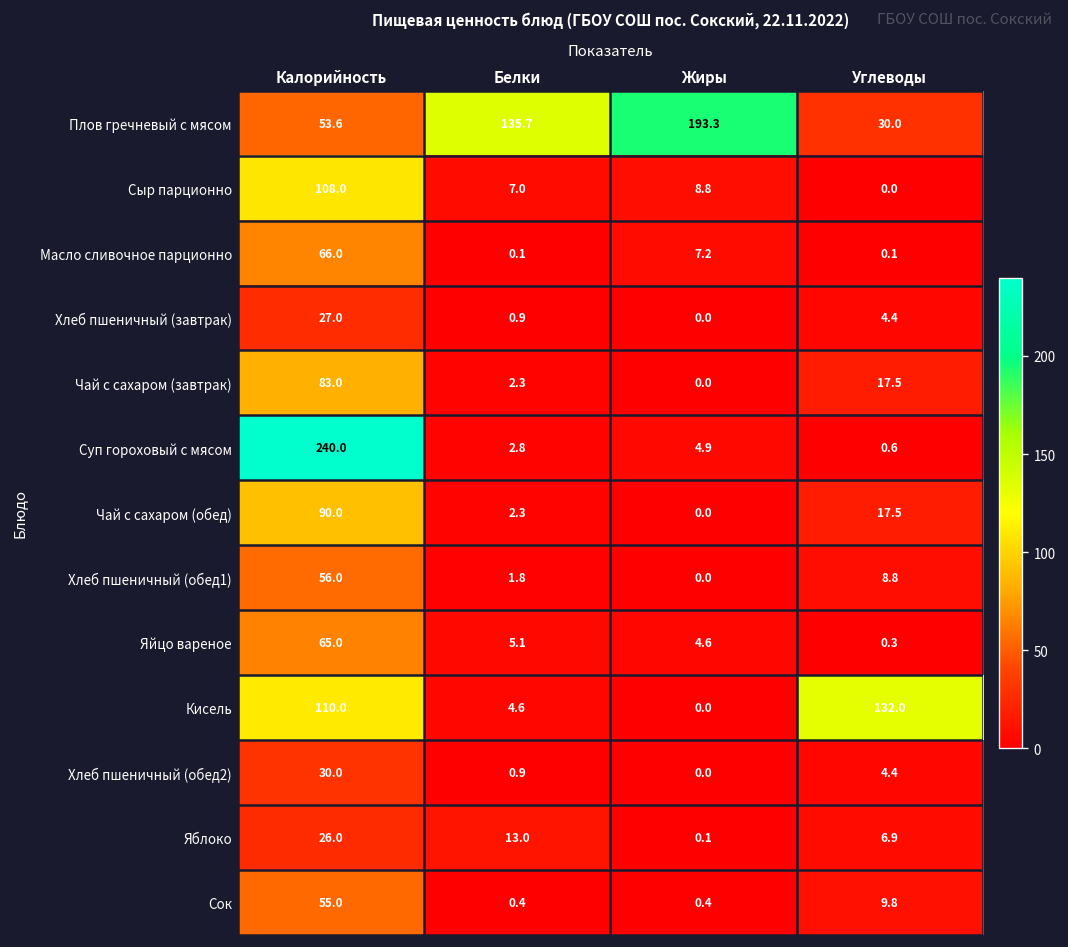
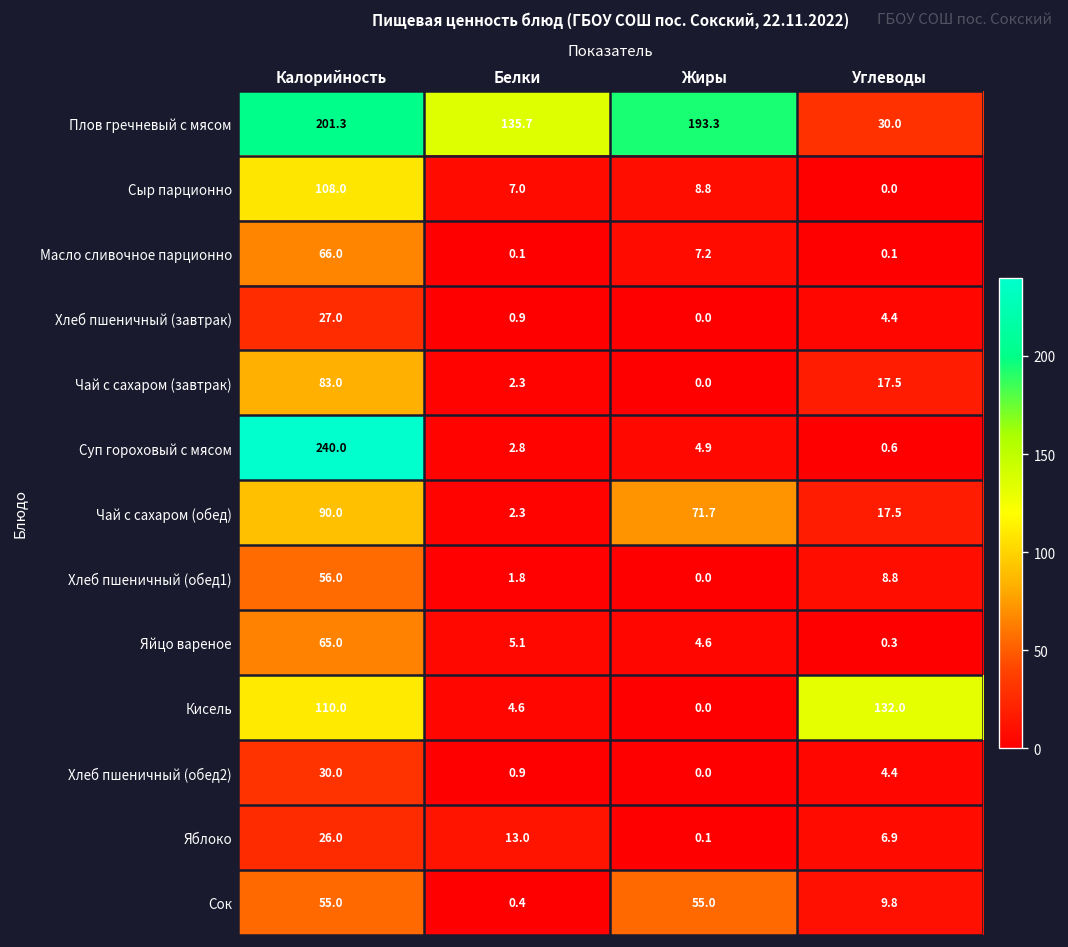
  {
    "Плов гречневый с мясом": {
-     "Калорийность": 53.6,
+     "Калорийность": 201.3,
      "Белки": 135.7,
      "Жиры": 193.3,
      "Углеводы": 30.0
    },
    "Сыр парционно": {
      "Калорийность": 108.0,
      "Белки": 7.0,
      "Жиры": 8.8,
      "Углеводы": 0.0
    },
    "Масло сливочное парционно": {
      "Калорийность": 66.0,
      "Белки": 0.1,
      "Жиры": 7.2,
      "Углеводы": 0.1
    },
    "Хлеб пшеничный (завтрак)": {
      "Калорийность": 27.0,
      "Белки": 0.9,
      "Жиры": 0.0,
      "Углеводы": 4.4
    },
    "Чай с сахаром (завтрак)": {
      "Калорийность": 83.0,
      "Белки": 2.3,
      "Жиры": 0.0,
      "Углеводы": 17.5
    },
    "Суп гороховый с мясом": {
      "Калорийность": 240.0,
      "Белки": 2.8,
      "Жиры": 4.9,
      "Углеводы": 0.6
    },
    "Чай с сахаром (обед)": {
      "Калорийность": 90.0,
      "Белки": 2.3,
-     "Жиры": 0.0,
+     "Жиры": 71.7,
      "Углеводы": 17.5
    },
    "Хлеб пшеничный (обед1)": {
      "Калорийность": 56.0,
      "Белки": 1.8,
      "Жиры": 0.0,
      "Углеводы": 8.8
    },
    "Яйцо вареное": {
      "Калорийность": 65.0,
      "Белки": 5.1,
      "Жиры": 4.6,
      "Углеводы": 0.3
    },
    "Кисель": {
      "Калорийность": 110.0,
      "Белки": 4.6,
      "Жиры": 0.0,
      "Углеводы": 132.0
    },
    "Хлеб пшеничный (обед2)": {
      "Калорийность": 30.0,
      "Белки": 0.9,
      "Жиры": 0.0,
      "Углеводы": 4.4
    },
    "Яблоко": {
      "Калорийность": 26.0,
      "Белки": 13.0,
      "Жиры": 0.1,
      "Углеводы": 6.9
    },
    "Сок": {
      "Калорийность": 55.0,
      "Белки": 0.4,
-     "Жиры": 0.4,
+     "Жиры": 55.0,
      "Углеводы": 9.8
    }
  }
